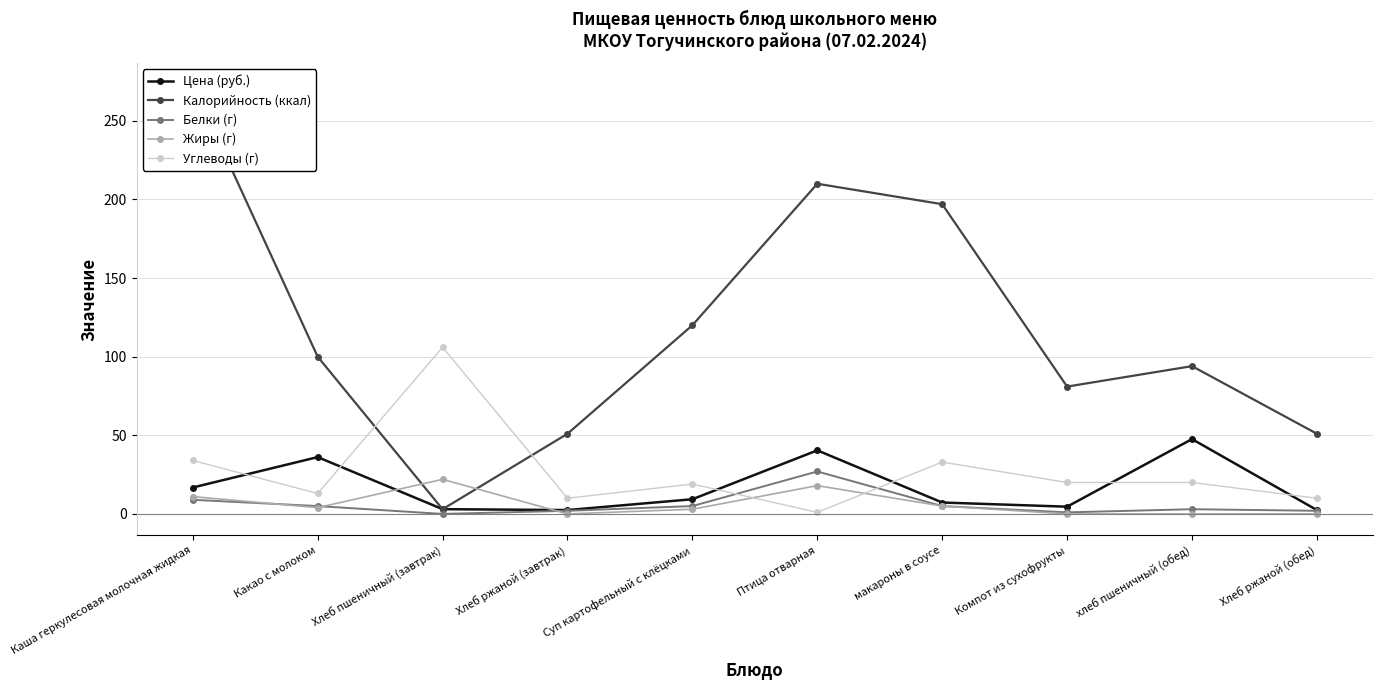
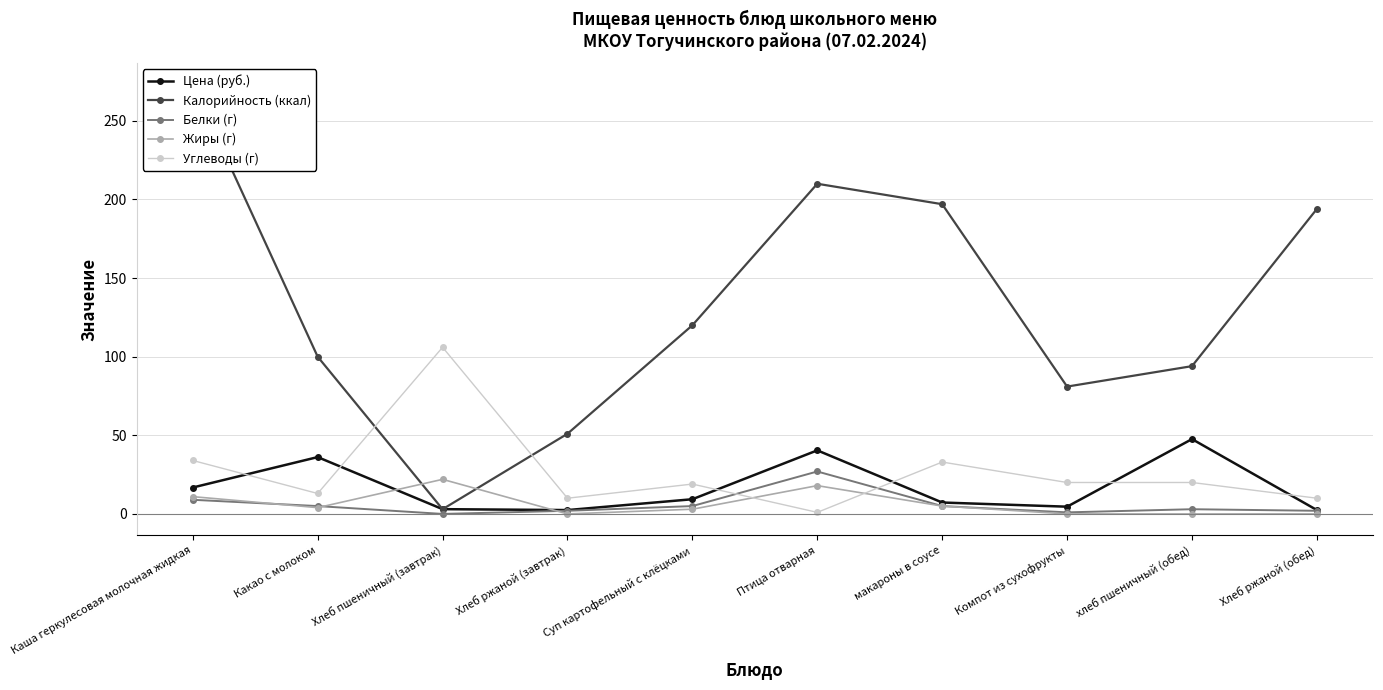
  {
    "Цена (руб.)": {
      "Каша геркулесовая молочная жидкая": 17,
      "Какао с молоком": 36,
      "Суп картофельный с клёцками": 9,
      "Птица отварная": 40,
      "макароны в соусе": 7,
      "Компот из сухофрукты": 5,
      "хлеб пшеничный (обед)": 48
    },
    "Калорийность (ккал)": {
      "Какао с молоком": 100,
      "Хлеб ржаной (завтрак)": 51,
      "Суп картофельный с клёцками": 120,
      "Птица отварная": 210,
      "макароны в соусе": 197,
      "Компот из сухофрукты": 81,
      "хлеб пшеничный (обед)": 94,
-     "Хлеб ржаной (обед)": 51
+     "Хлеб ржаной (обед)": 194
    },
    "Белки (г)": {
      "Каша геркулесовая молочная жидкая": 9,
      "Хлеб пшеничный (завтрак)": 0,
      "Суп картофельный с клёцками": 5,
      "Птица отварная": 27,
      "хлеб пшеничный (обед)": 3
    }
  }
